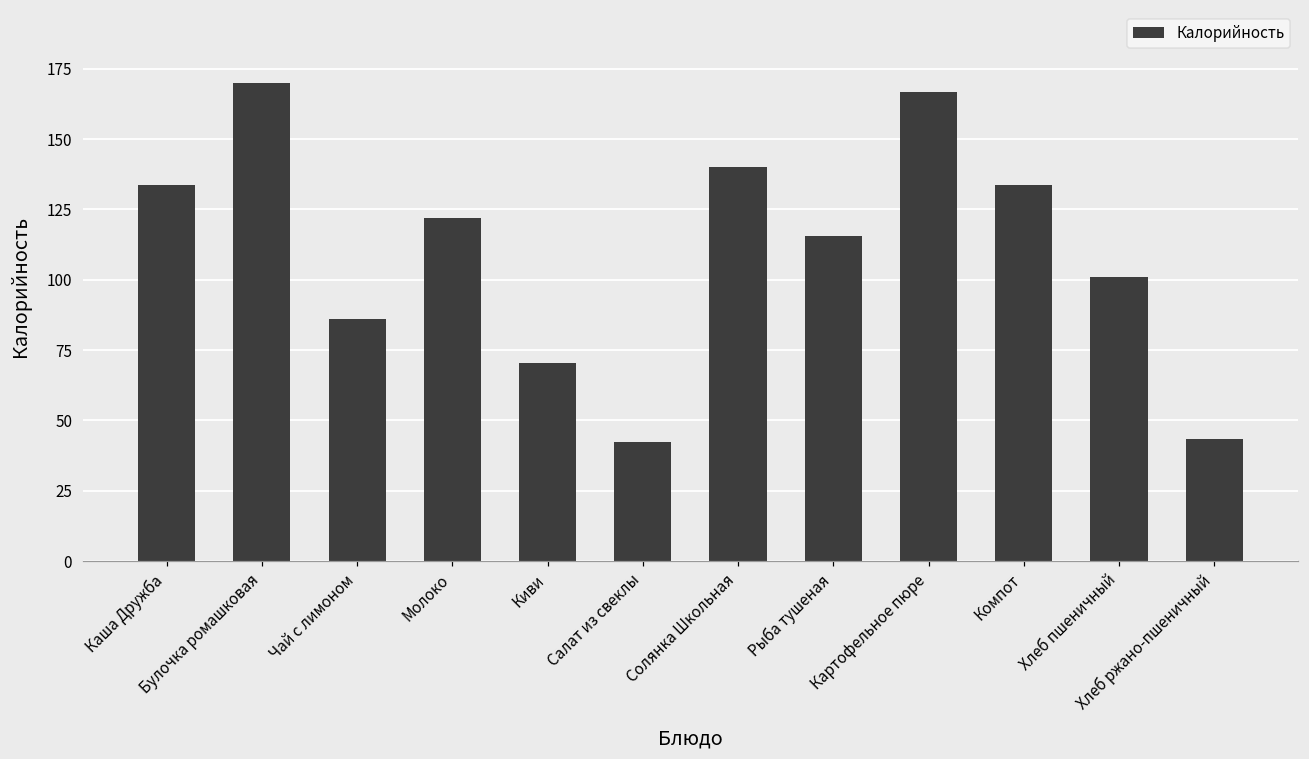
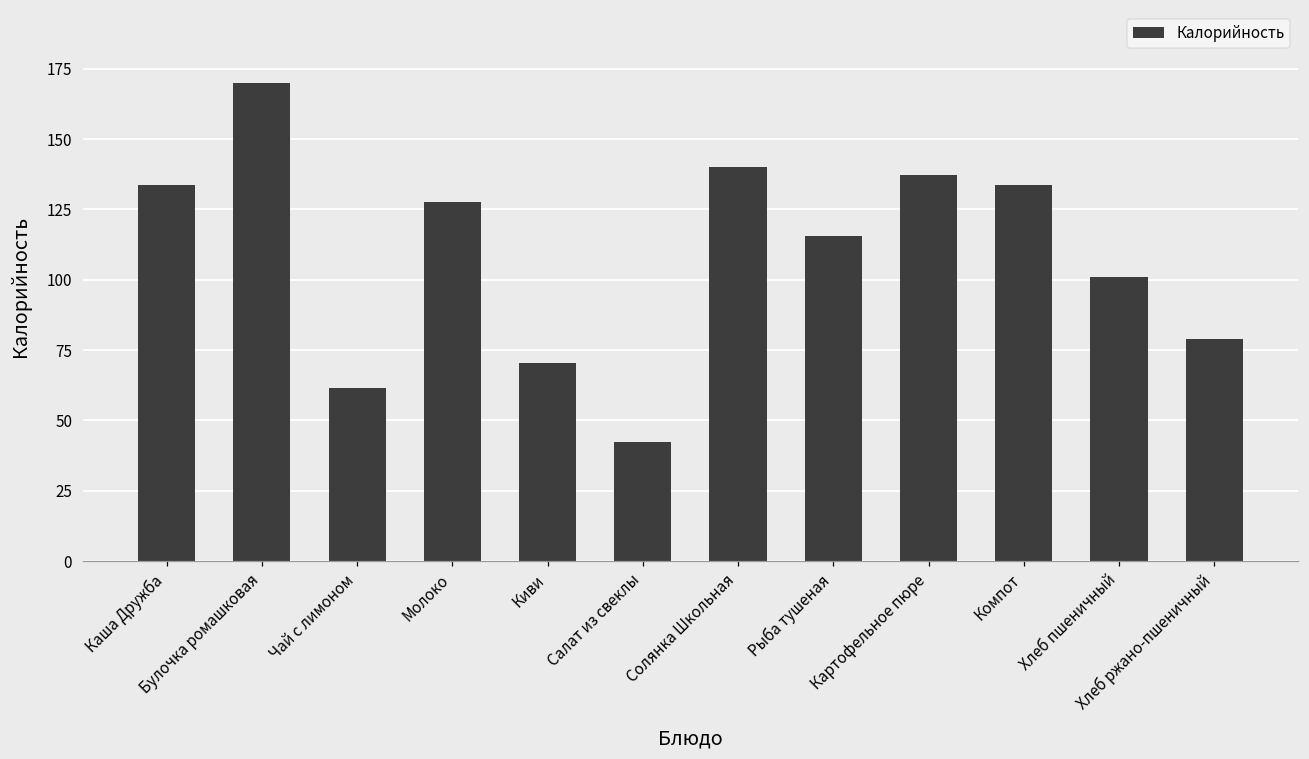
  {
    "Каша Дружба": 134,
    "Булочка ромашковая": 170,
-   "Чай с лимоном": 86,
-   "Молоко": 122,
+   "Чай с лимоном": 62,
+   "Молоко": 128,
    "Киви": 71,
    "Салат из свеклы": 43,
    "Солянка Школьная": 140,
    "Рыба тушеная": 116,
-   "Картофельное пюре": 167,
+   "Картофельное пюре": 137,
    "Компот": 134,
    "Хлеб пшеничный": 101,
-   "Хлеб ржано-пшеничный": 43
+   "Хлеб ржано-пшеничный": 79
  }
